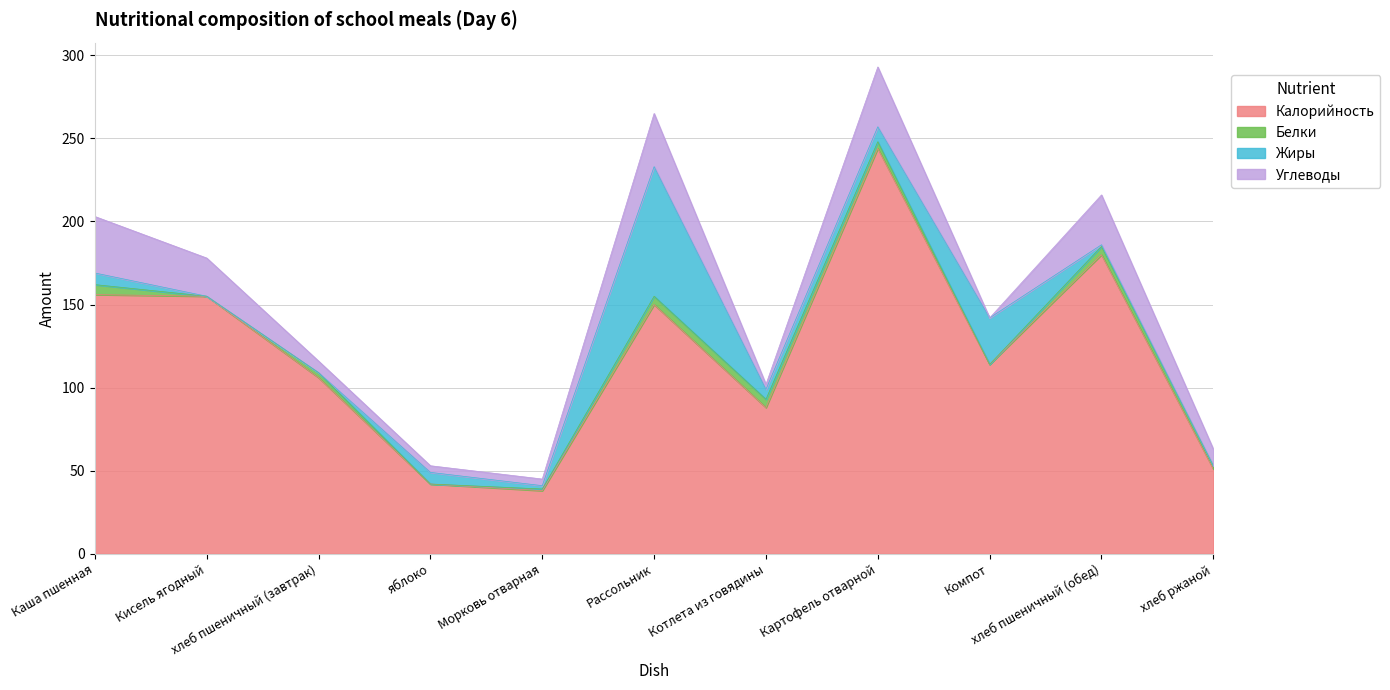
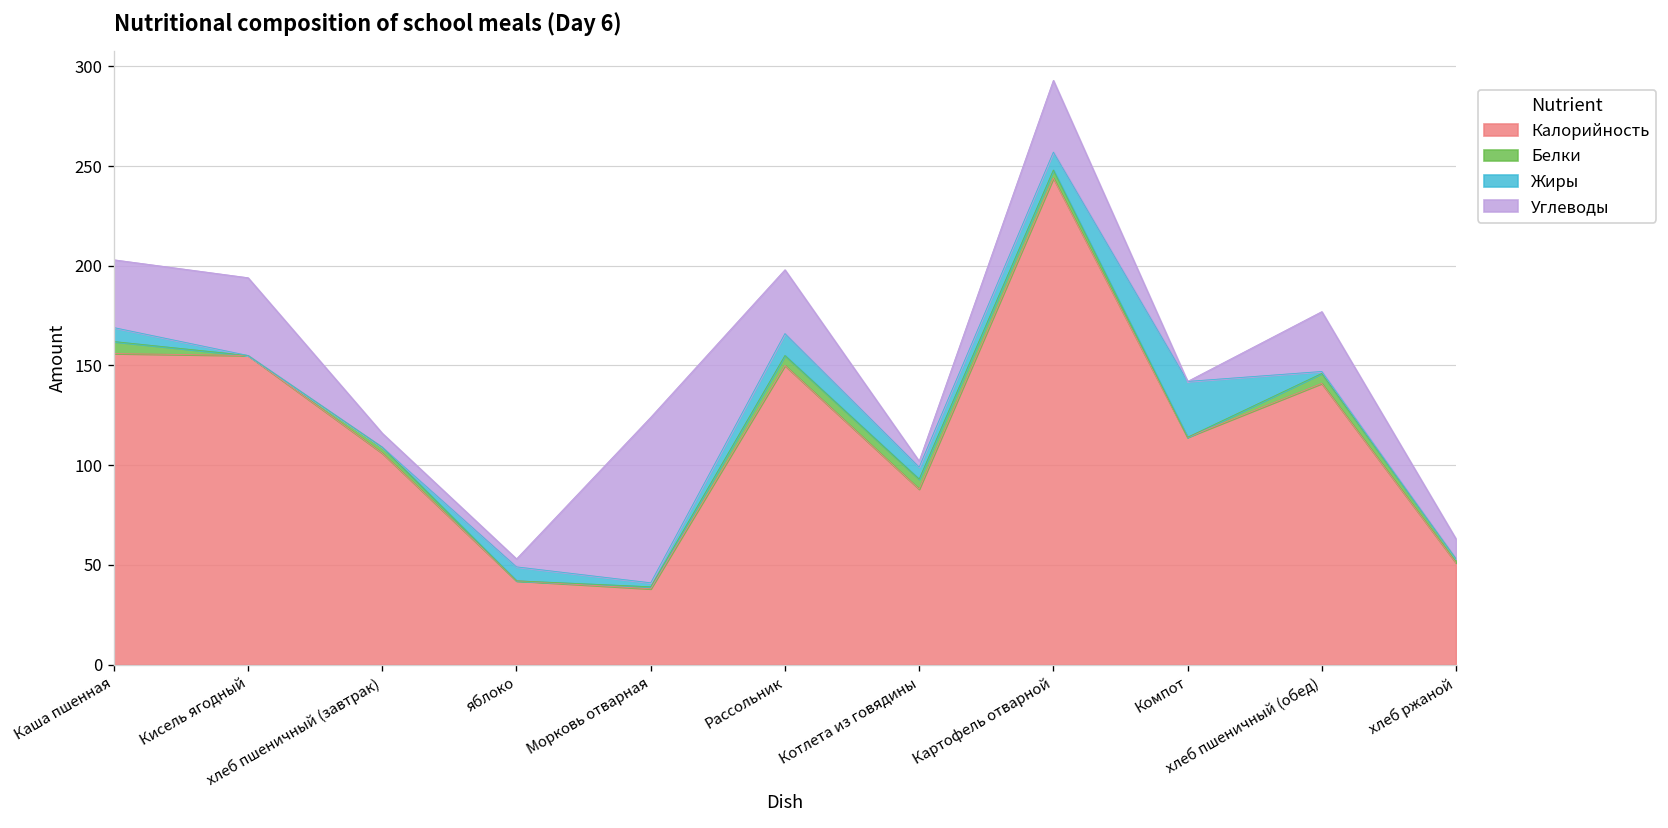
  {
    "Калорийность": {
      "Каша пшенная": 156,
      "хлеб пшеничный (завтрак)": 106,
      "Рассольник": 150,
      "Котлета из говядины": 88,
      "Картофель отварной": 244,
-     "хлеб пшеничный (обед)": 180,
+     "хлеб пшеничный (обед)": 141,
      "хлеб ржаной": 51
    },
    "Белки": {
      "Каша пшенная": 6,
      "Рассольник": 5,
      "Котлета из говядины": 5,
      "Картофель отварной": 4
    },
    "Жиры": {
      "Каша пшенная": 7,
      "яблоко": 7,
      "Морковь отварная": 2,
-     "Рассольник": 78,
+     "Рассольник": 11,
      "Котлета из говядины": 6,
      "Картофель отварной": 9
    },
    "Углеводы": {
      "Каша пшенная": 34,
-     "Кисель ягодный": 23,
+     "Кисель ягодный": 39,
      "хлеб пшеничный (завтрак)": 7,
      "яблоко": 4,
-     "Морковь отварная": 4,
+     "Морковь отварная": 83,
      "Рассольник": 32,
      "Котлета из говядины": 3,
      "Картофель отварной": 36,
      "хлеб пшеничный (обед)": 30,
      "хлеб ржаной": 10
    }
  }
